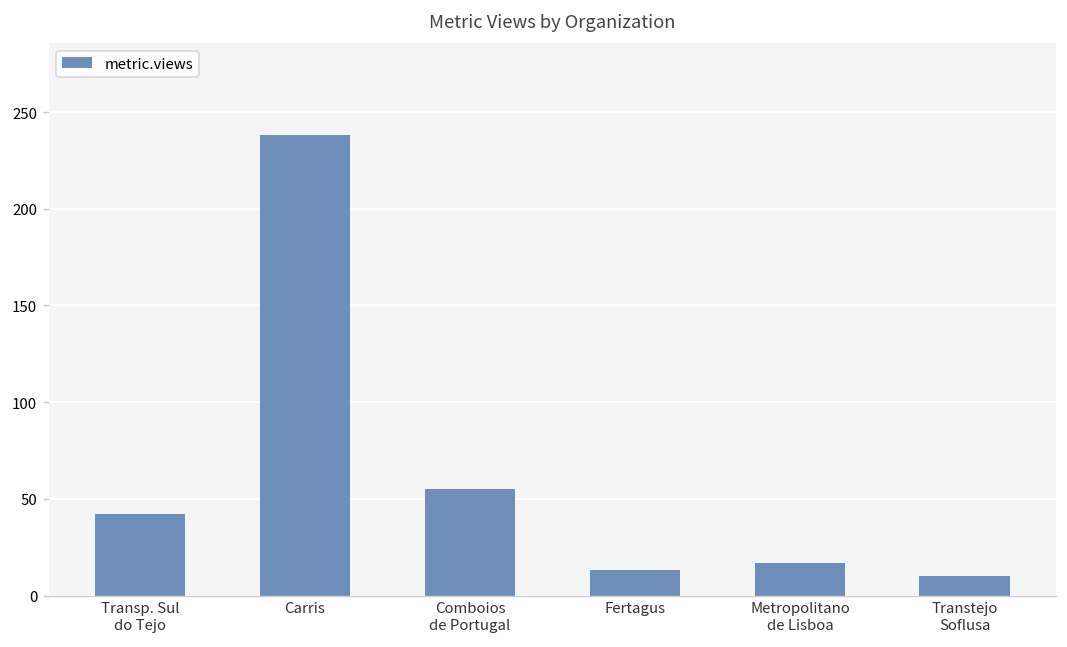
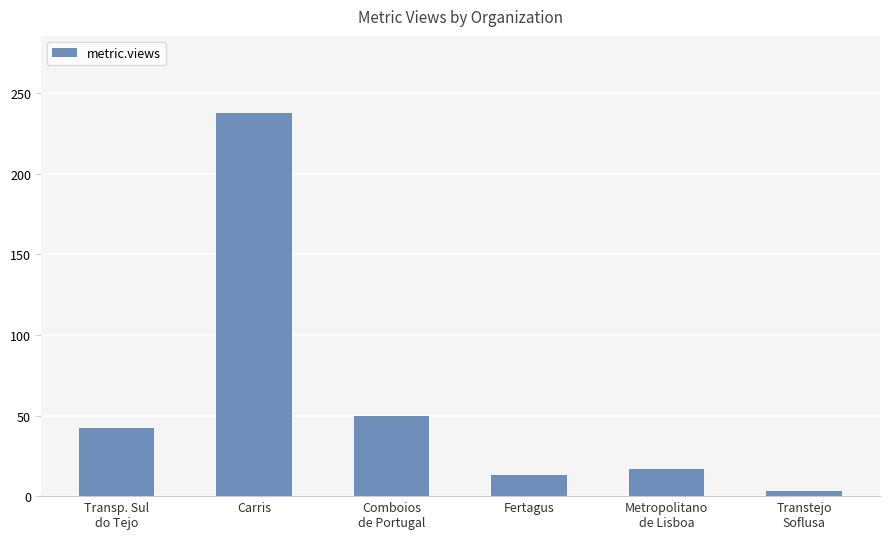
  {
    "Transp. Sul do Tejo": 42,
    "Carris": 238,
-   "Comboios de Portugal": 55,
+   "Comboios de Portugal": 50,
    "Fertagus": 13,
    "Metropolitano de Lisboa": 17,
-   "Transtejo Soflusa": 10
+   "Transtejo Soflusa": 3
  }
